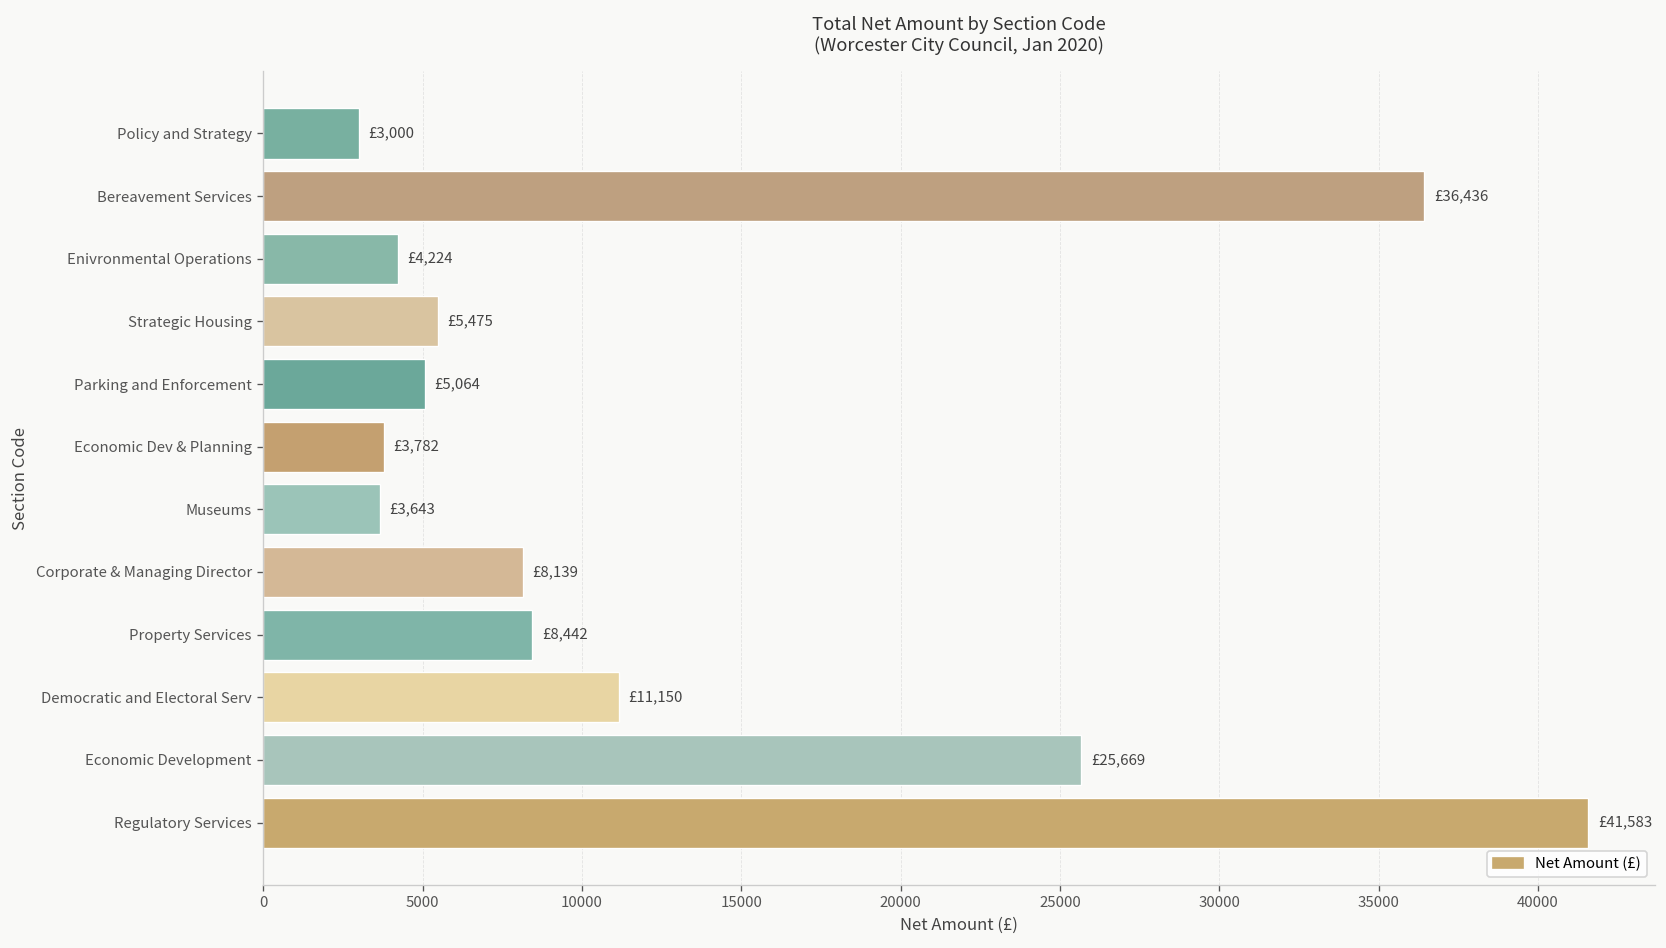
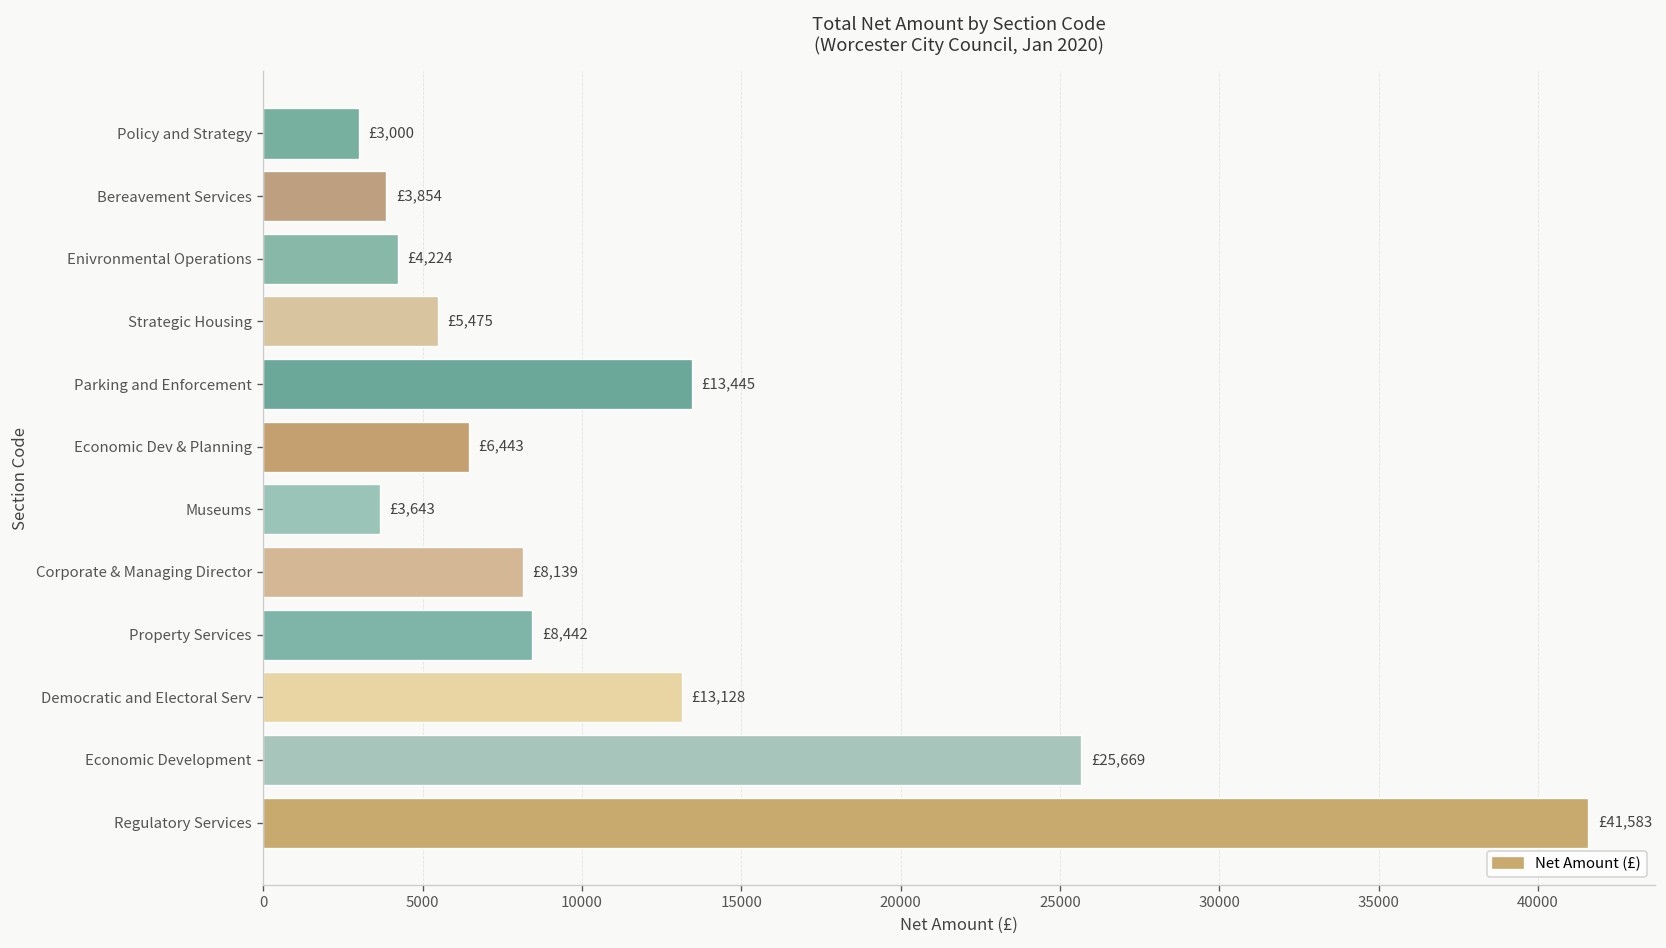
  {
    "Policy and Strategy": "£3,000",
-   "Bereavement Services": "£36,436",
+   "Bereavement Services": "£3,854",
    "Enivronmental Operations": "£4,224",
    "Strategic Housing": "£5,475",
-   "Parking and Enforcement": "£5,064",
-   "Economic Dev & Planning": "£3,782",
+   "Parking and Enforcement": "£13,445",
+   "Economic Dev & Planning": "£6,443",
    "Museums": "£3,643",
    "Corporate & Managing Director": "£8,139",
    "Property Services": "£8,442",
-   "Democratic and Electoral Serv": "£11,150",
+   "Democratic and Electoral Serv": "£13,128",
    "Economic Development": "£25,669",
    "Regulatory Services": "£41,583"
  }
